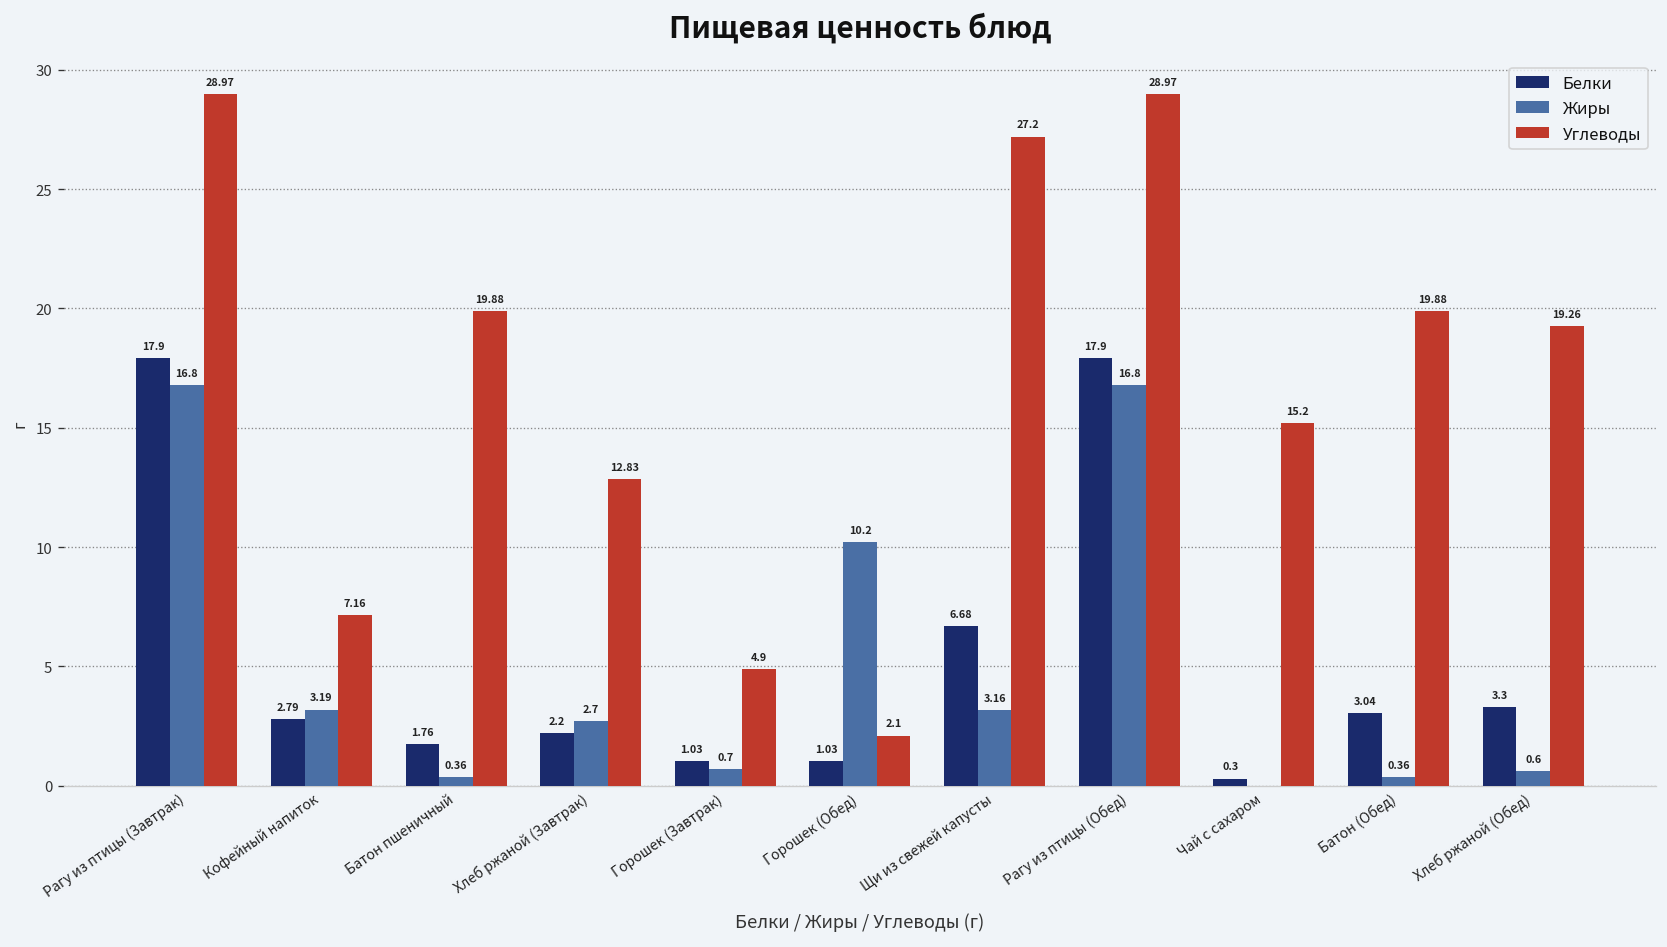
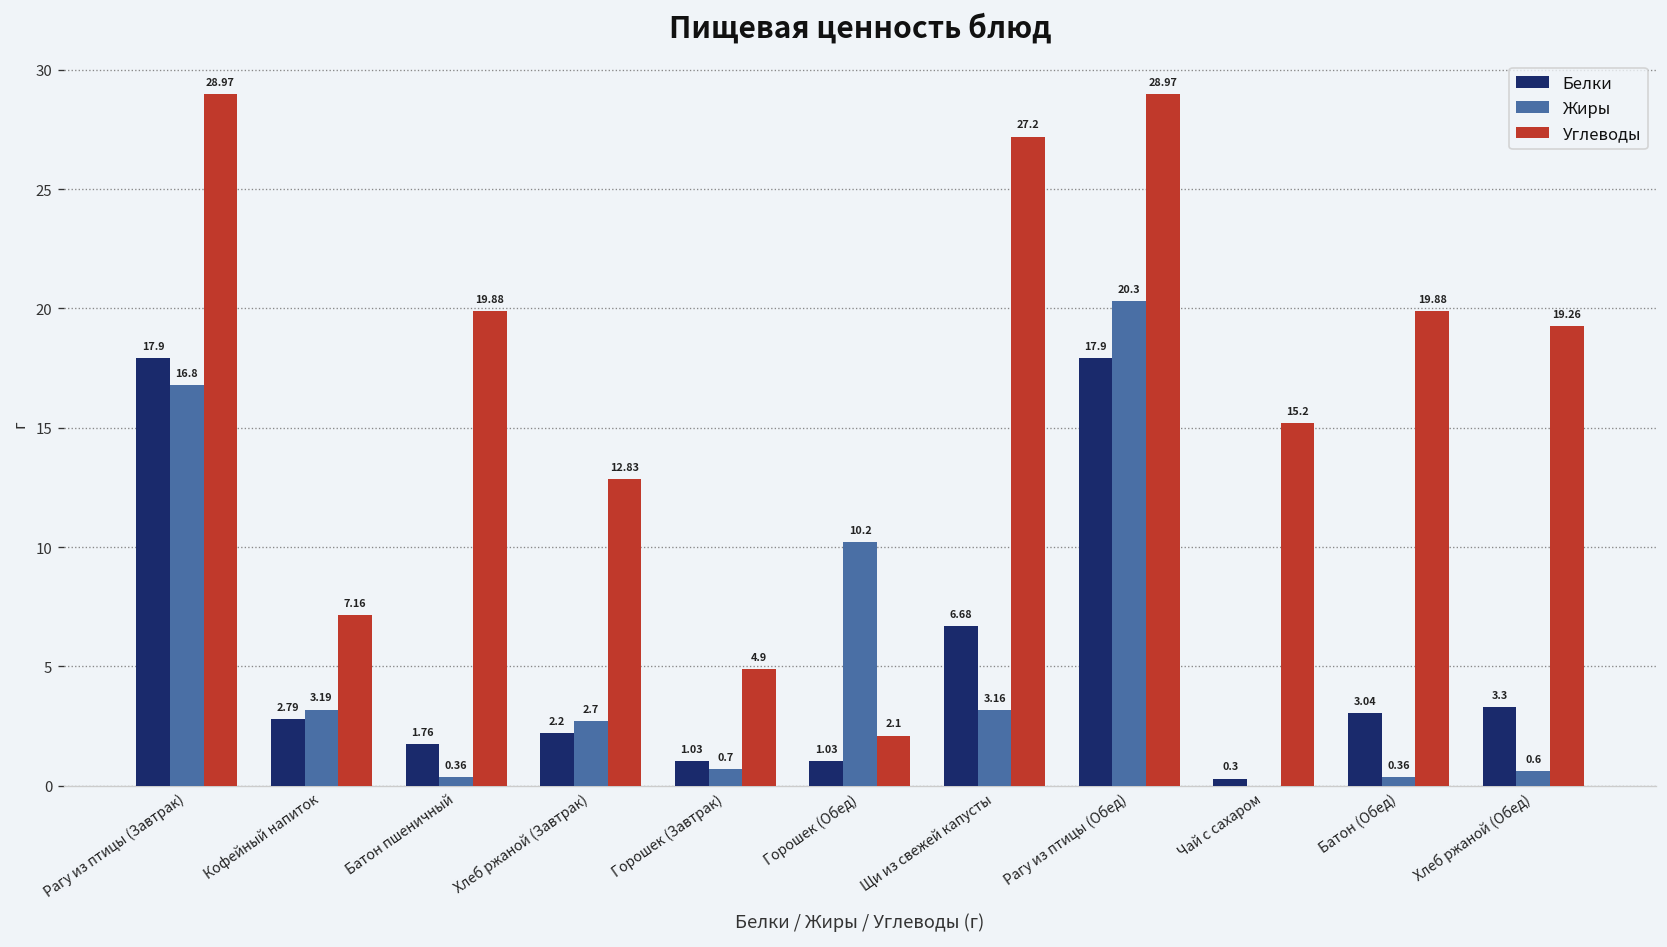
  {
    "Белки": {
      "Рагу из птицы (Завтрак)": 17.9,
      "Кофейный напиток": 2.79,
      "Батон пшеничный": 1.76,
      "Хлеб ржаной (Завтрак)": 2.2,
      "Горошек (Завтрак)": 1.03,
      "Горошек (Обед)": 1.03,
      "Щи из свежей капусты": 6.68,
      "Рагу из птицы (Обед)": 17.9,
      "Чай с сахаром": 0.3,
      "Батон (Обед)": 3.04,
      "Хлеб ржаной (Обед)": 3.3
    },
    "Жиры": {
      "Рагу из птицы (Завтрак)": 16.8,
      "Кофейный напиток": 3.19,
      "Батон пшеничный": 0.36,
      "Хлеб ржаной (Завтрак)": 2.7,
      "Горошек (Завтрак)": 0.7,
      "Горошек (Обед)": 10.2,
      "Щи из свежей капусты": 3.16,
-     "Рагу из птицы (Обед)": 16.8,
+     "Рагу из птицы (Обед)": 20.3,
      "Батон (Обед)": 0.36,
      "Хлеб ржаной (Обед)": 0.6
    },
    "Углеводы": {
      "Рагу из птицы (Завтрак)": 28.97,
      "Кофейный напиток": 7.16,
      "Батон пшеничный": 19.88,
      "Хлеб ржаной (Завтрак)": 12.83,
      "Горошек (Завтрак)": 4.9,
      "Горошек (Обед)": 2.1,
      "Щи из свежей капусты": 27.2,
      "Рагу из птицы (Обед)": 28.97,
      "Чай с сахаром": 15.2,
      "Батон (Обед)": 19.88,
      "Хлеб ржаной (Обед)": 19.26
    }
  }
